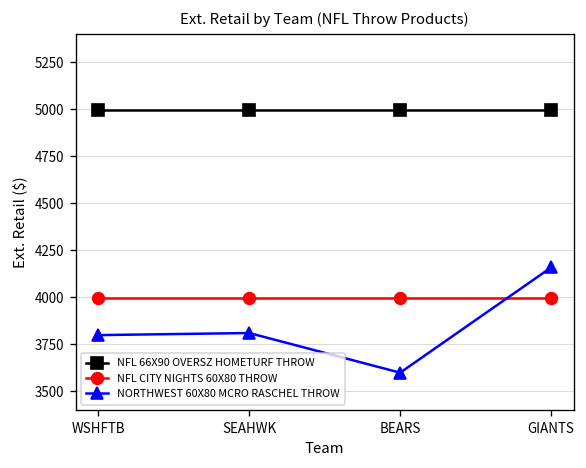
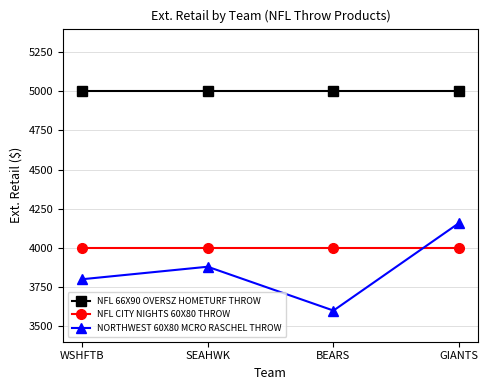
  {
    "NFL 66X90 OVERSZ HOMETURF THROW": {
      "WSHFTB": 5000,
      "SEAHWK": 5000,
      "BEARS": 5000,
      "GIANTS": 5000
    },
    "NFL CITY NIGHTS 60X80 THROW": {
      "WSHFTB": 4000,
      "SEAHWK": 4000,
      "BEARS": 4000,
      "GIANTS": 4000
    },
    "NORTHWEST 60X80 MCRO RASCHEL THROW": {
      "WSHFTB": 3800,
-     "SEAHWK": 3810,
+     "SEAHWK": 3880,
      "BEARS": 3600,
      "GIANTS": 4160
    }
  }
